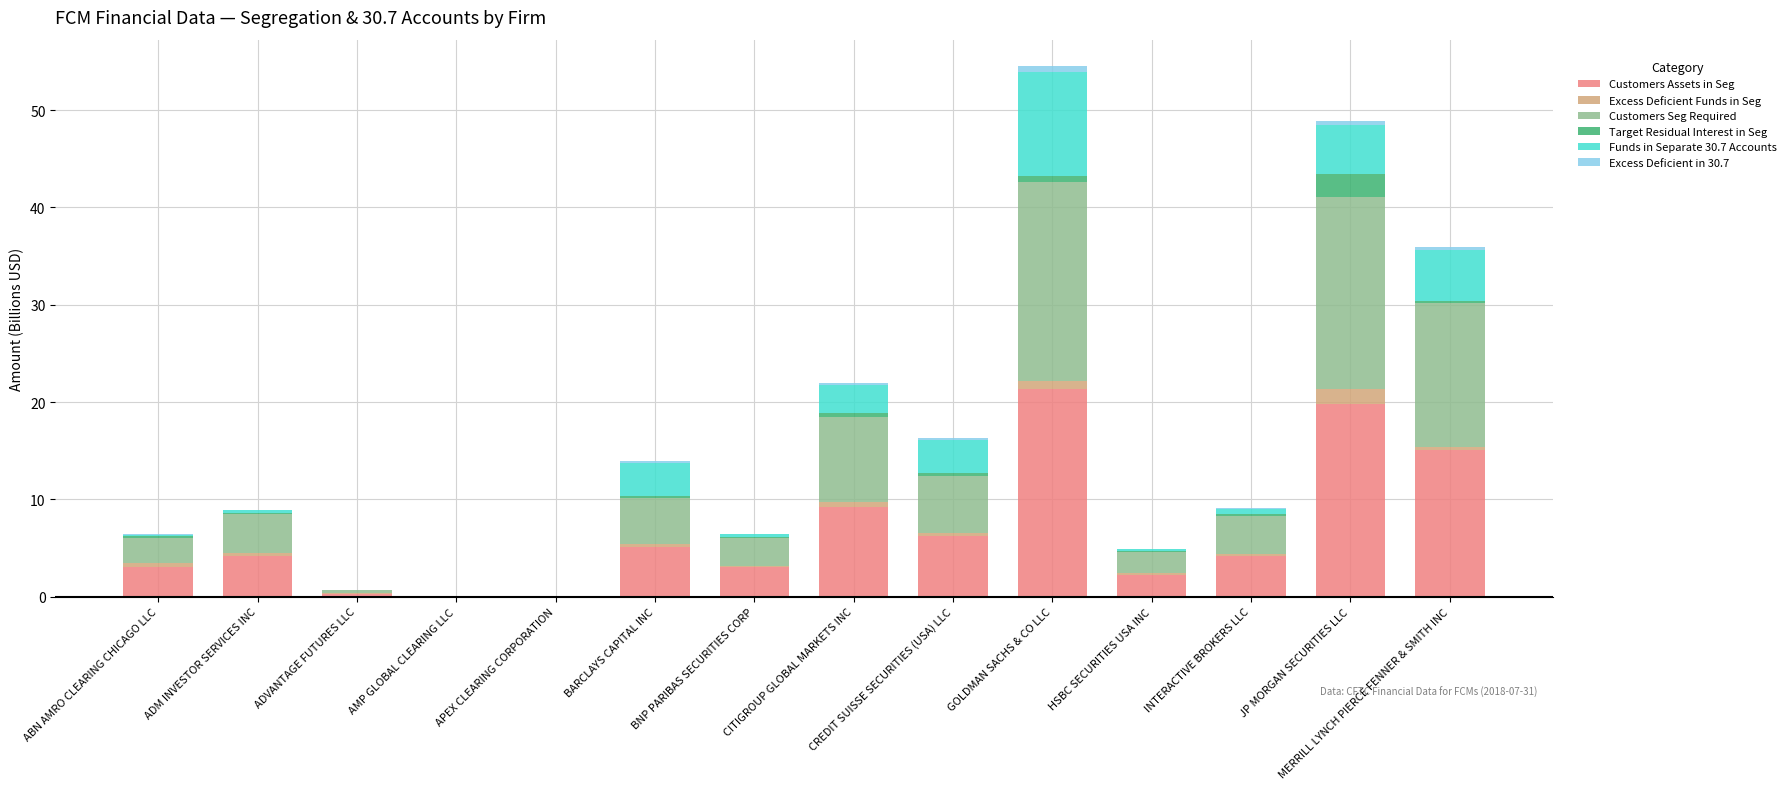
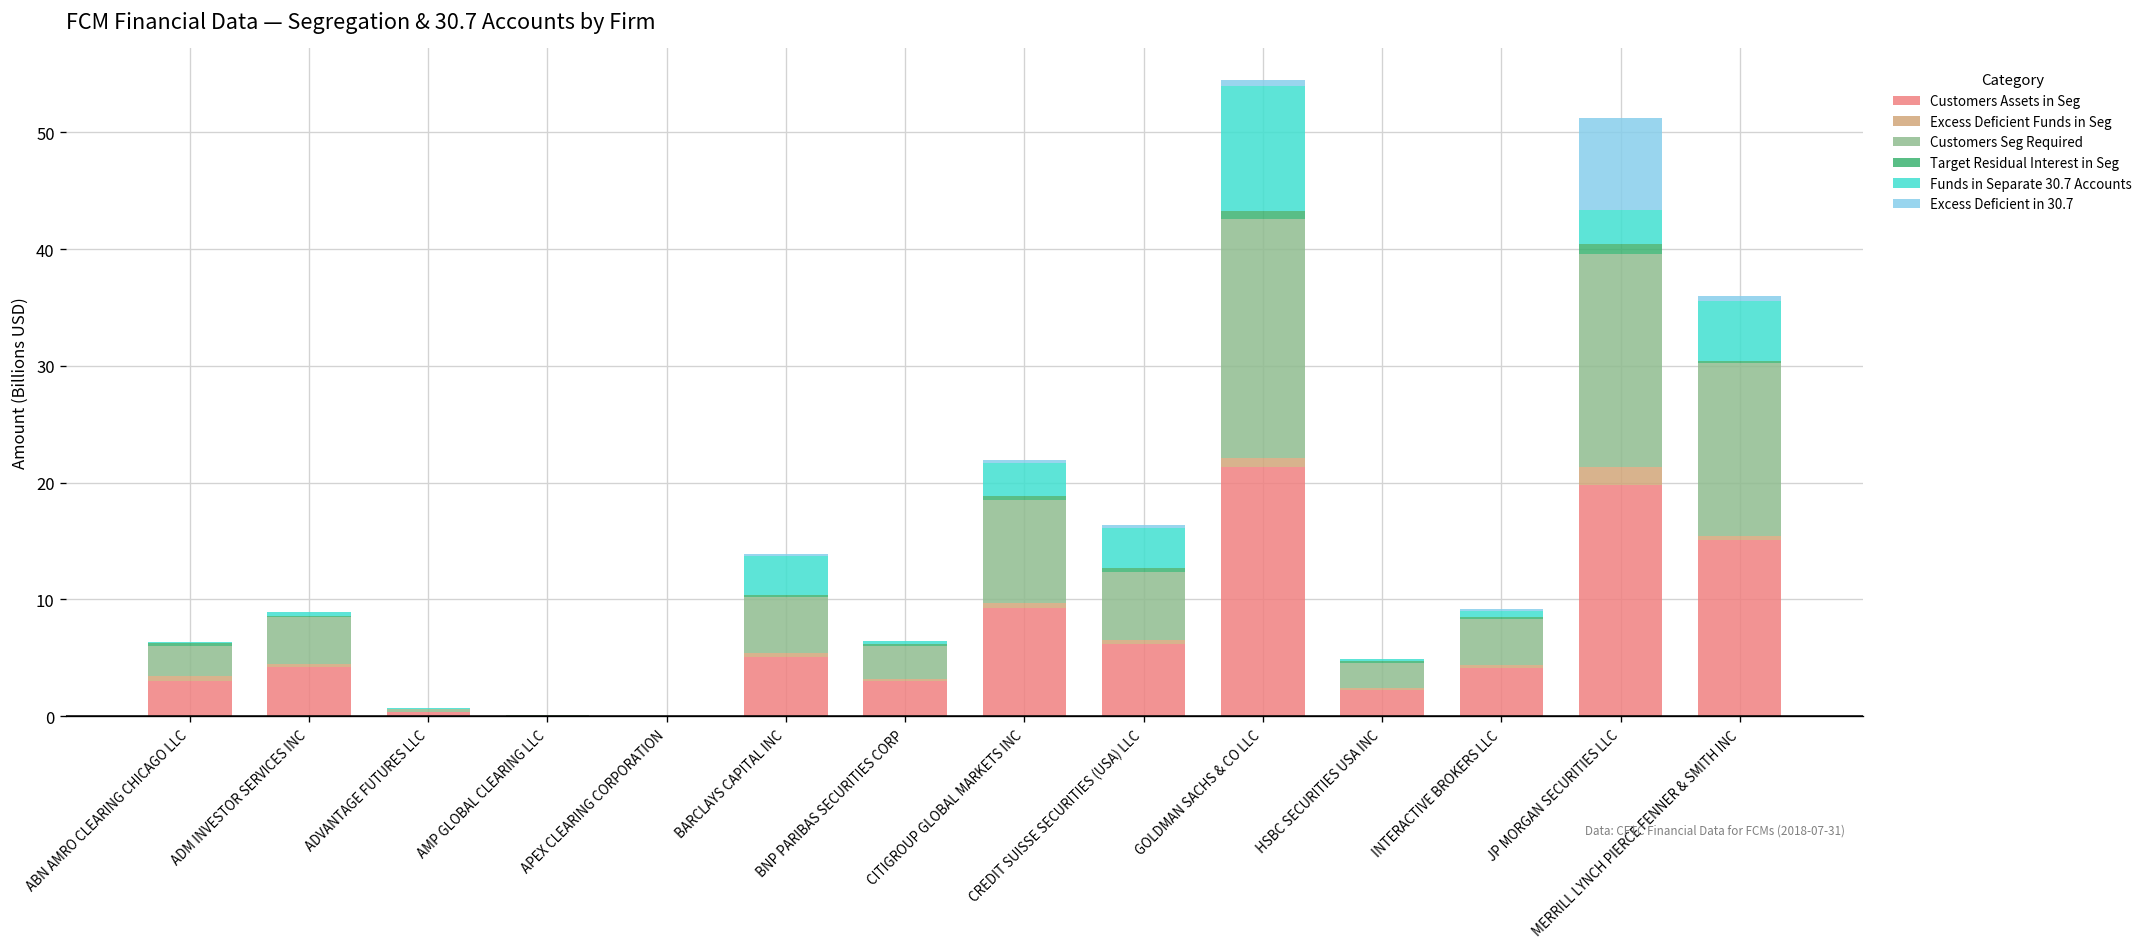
  {
    "Customers Seg Required": {
      "ABN AMRO CLEARING CHICAGO LLC": 3,
      "ADM INVESTOR SERVICES INC": 4,
      "ADVANTAGE FUTURES LLC": 0,
      "BARCLAYS CAPITAL INC": 5,
      "BNP PARIBAS SECURITIES CORP": 3,
      "CITIGROUP GLOBAL MARKETS INC": 9,
      "CREDIT SUISSE SECURITIES (USA) LLC": 6,
      "GOLDMAN SACHS & CO LLC": 20,
      "HSBC SECURITIES USA INC": 2,
      "INTERACTIVE BROKERS LLC": 4,
-     "JP MORGAN SECURITIES LLC": 20,
+     "JP MORGAN SECURITIES LLC": 18,
      "MERRILL LYNCH PIERCE FENNER & SMITH INC": 15
    },
    "Target Residual Interest in Seg": {
      "CITIGROUP GLOBAL MARKETS INC": 0,
      "CREDIT SUISSE SECURITIES (USA) LLC": 0,
      "GOLDMAN SACHS & CO LLC": 1,
-     "JP MORGAN SECURITIES LLC": 2
+     "JP MORGAN SECURITIES LLC": 1
    },
    "Funds in Separate 30.7 Accounts": {
      "ADM INVESTOR SERVICES INC": 0,
      "APEX CLEARING CORPORATION": 0,
      "BARCLAYS CAPITAL INC": 3,
      "CITIGROUP GLOBAL MARKETS INC": 3,
      "CREDIT SUISSE SECURITIES (USA) LLC": 3,
      "GOLDMAN SACHS & CO LLC": 11,
      "INTERACTIVE BROKERS LLC": 1,
-     "JP MORGAN SECURITIES LLC": 5,
+     "JP MORGAN SECURITIES LLC": 3,
      "MERRILL LYNCH PIERCE FENNER & SMITH INC": 5
    },
    "Excess Deficient in 30.7": {
      "APEX CLEARING CORPORATION": 0,
      "GOLDMAN SACHS & CO LLC": 1,
-     "JP MORGAN SECURITIES LLC": 0,
+     "JP MORGAN SECURITIES LLC": 8,
      "MERRILL LYNCH PIERCE FENNER & SMITH INC": 0
    }
  }
